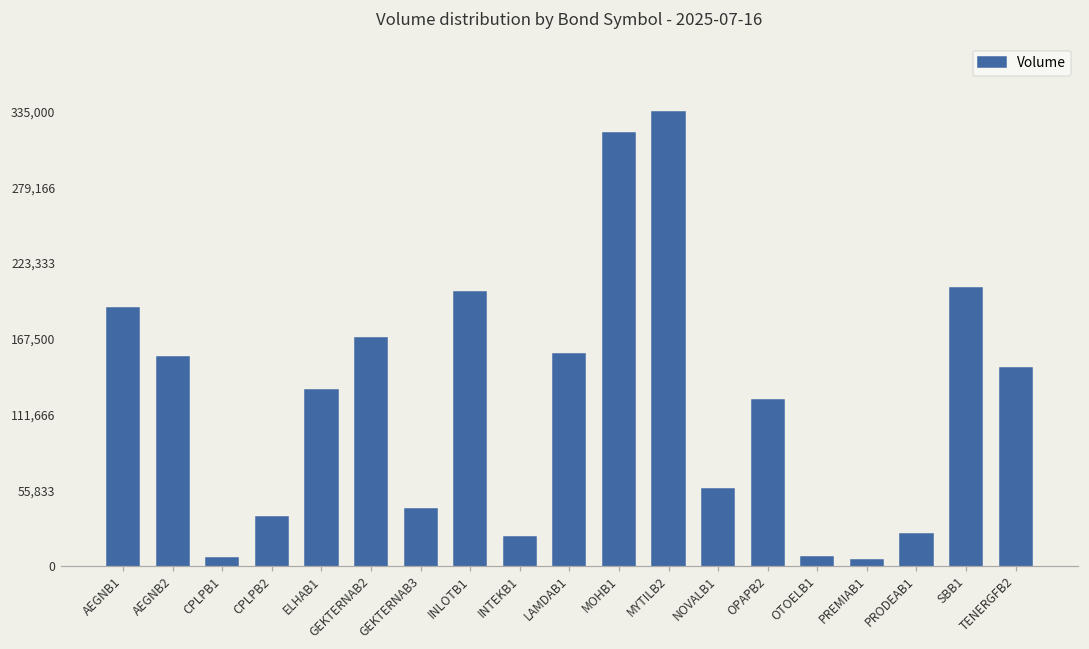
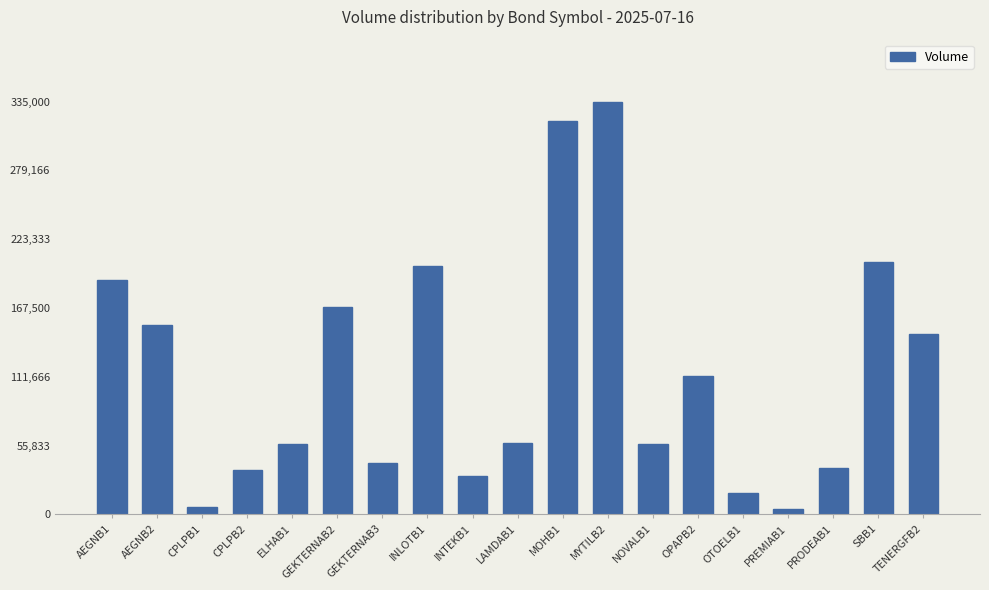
  {
    "AEGNB1": "190,000",
    "AEGNB2": "154,000",
    "CPLPB1": "6,000",
    "CPLPB2": "36,000",
-   "ELHAB1": "130,000",
+   "ELHAB1": "57,000",
    "GEKTERNAB2": "168,000",
    "GEKTERNAB3": "42,000",
    "INLOTB1": "202,000",
-   "INTEKB1": "21,000",
-   "LAMDAB1": "156,000",
+   "INTEKB1": "31,000",
+   "LAMDAB1": "58,000",
    "MOHB1": "320,000",
    "MYTILB2": "335,000",
    "NOVALB1": "57,000",
-   "OPAPB2": "122,000",
-   "OTOELB1": "7,000",
+   "OPAPB2": "112,000",
+   "OTOELB1": "17,000",
    "PREMIAB1": "4,000",
-   "PRODEAB1": "24,000",
+   "PRODEAB1": "38,000",
    "SBB1": "205,000",
    "TENERGFB2": "146,000"
  }
